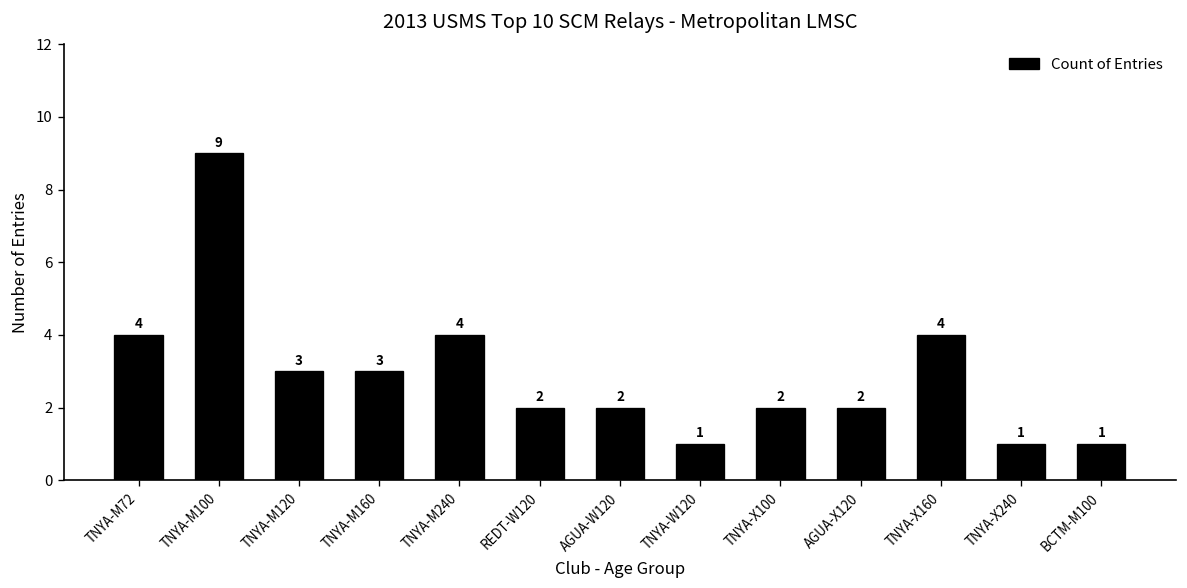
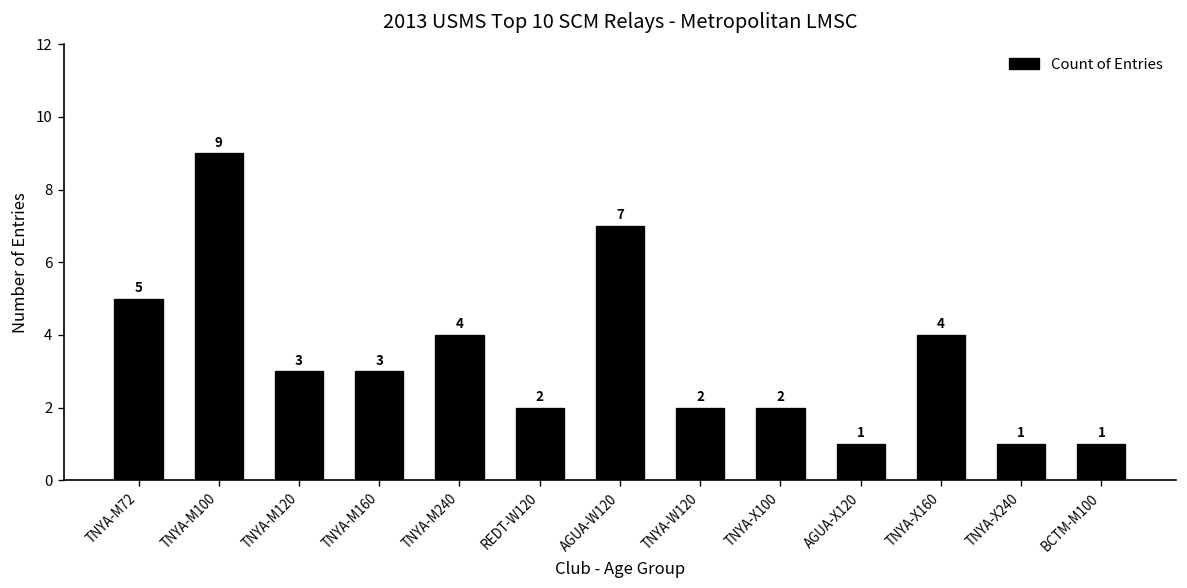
  {
-   "TNYA-M72": 4,
+   "TNYA-M72": 5,
    "TNYA-M100": 9,
    "TNYA-M120": 3,
    "TNYA-M160": 3,
    "TNYA-M240": 4,
    "REDT-W120": 2,
-   "AGUA-W120": 2,
-   "TNYA-W120": 1,
+   "AGUA-W120": 7,
+   "TNYA-W120": 2,
    "TNYA-X100": 2,
-   "AGUA-X120": 2,
+   "AGUA-X120": 1,
    "TNYA-X160": 4,
    "TNYA-X240": 1,
    "BCTM-M100": 1
  }
